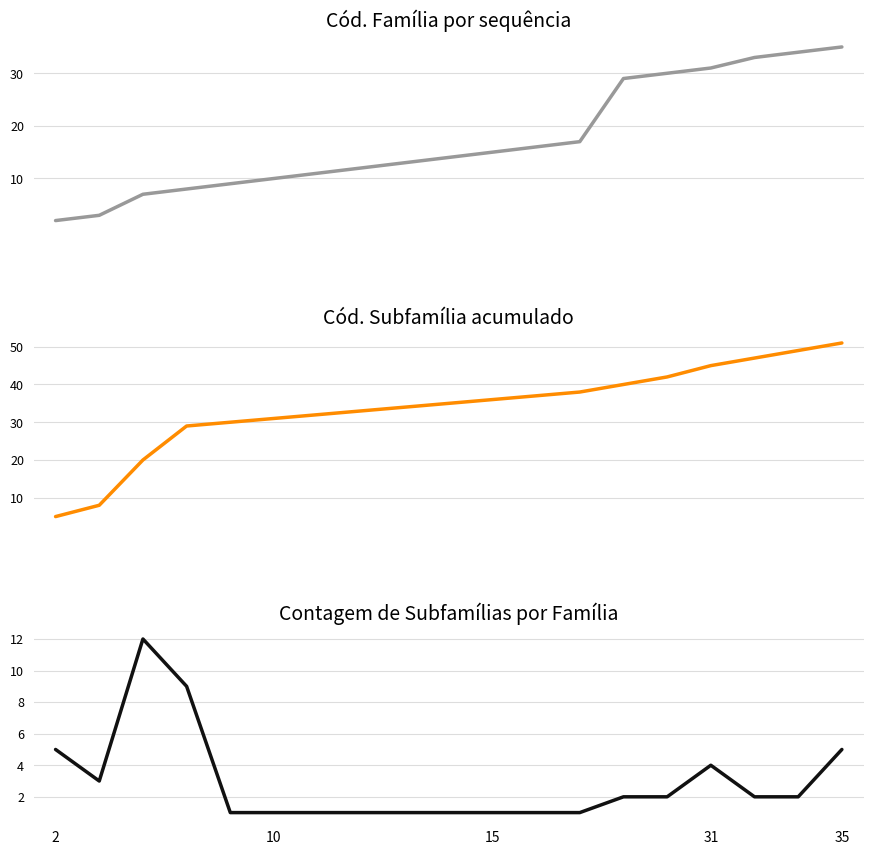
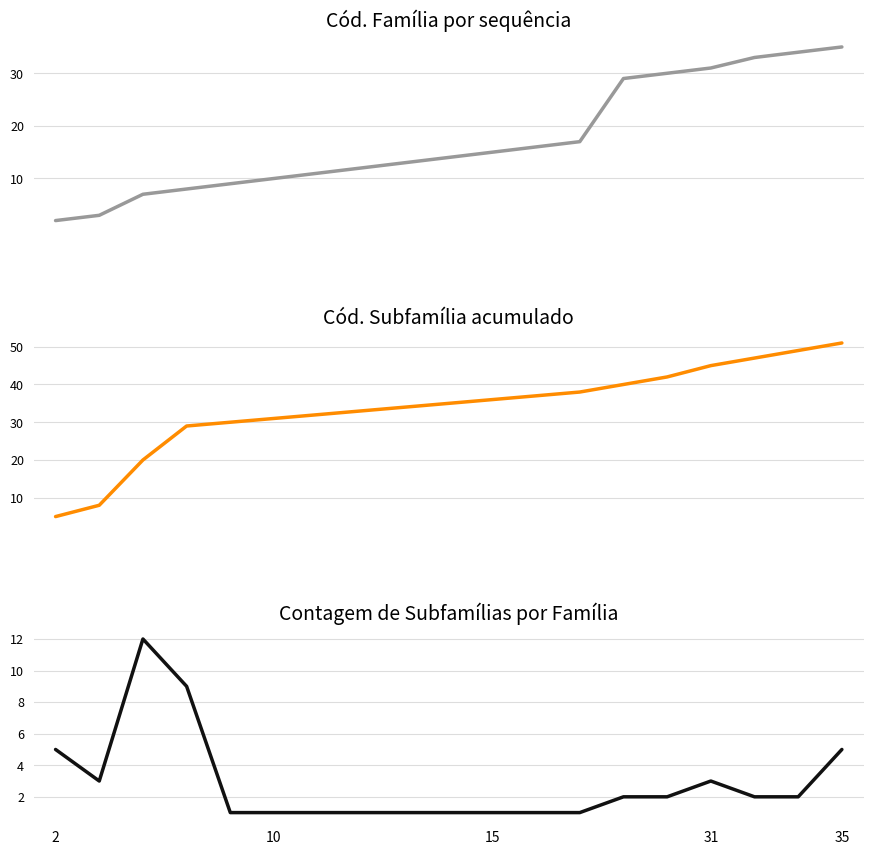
  {
    "Contagem de Subfamílias por Família": {
      "10": 1,
      "15": 1,
-     "31": 4,
+     "31": 3,
      "35": 5
    }
  }
